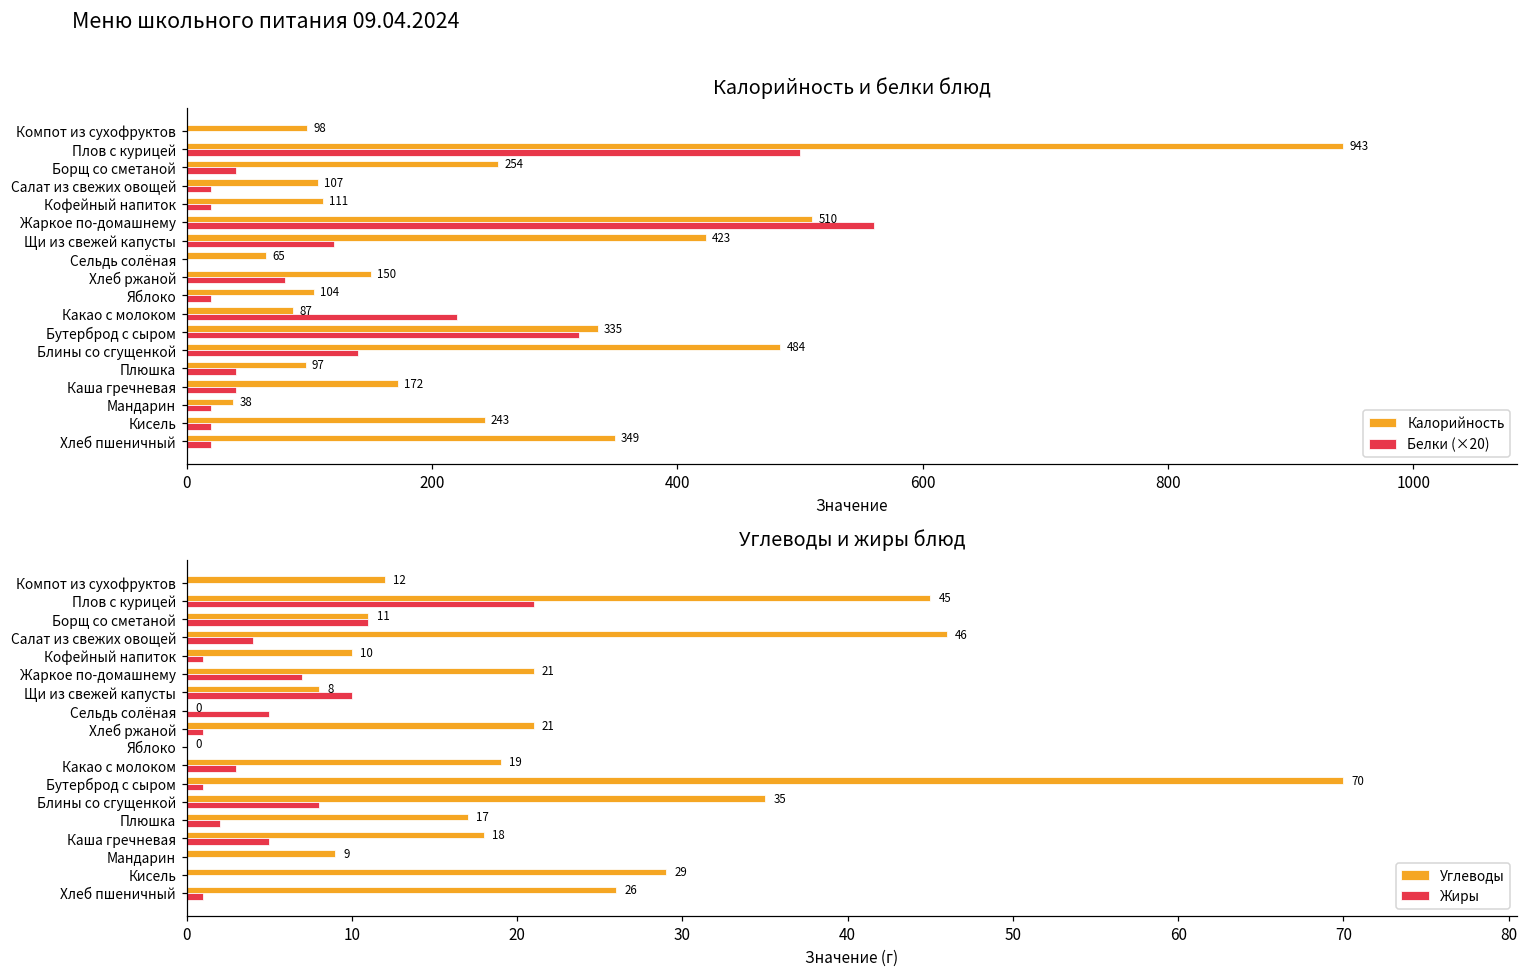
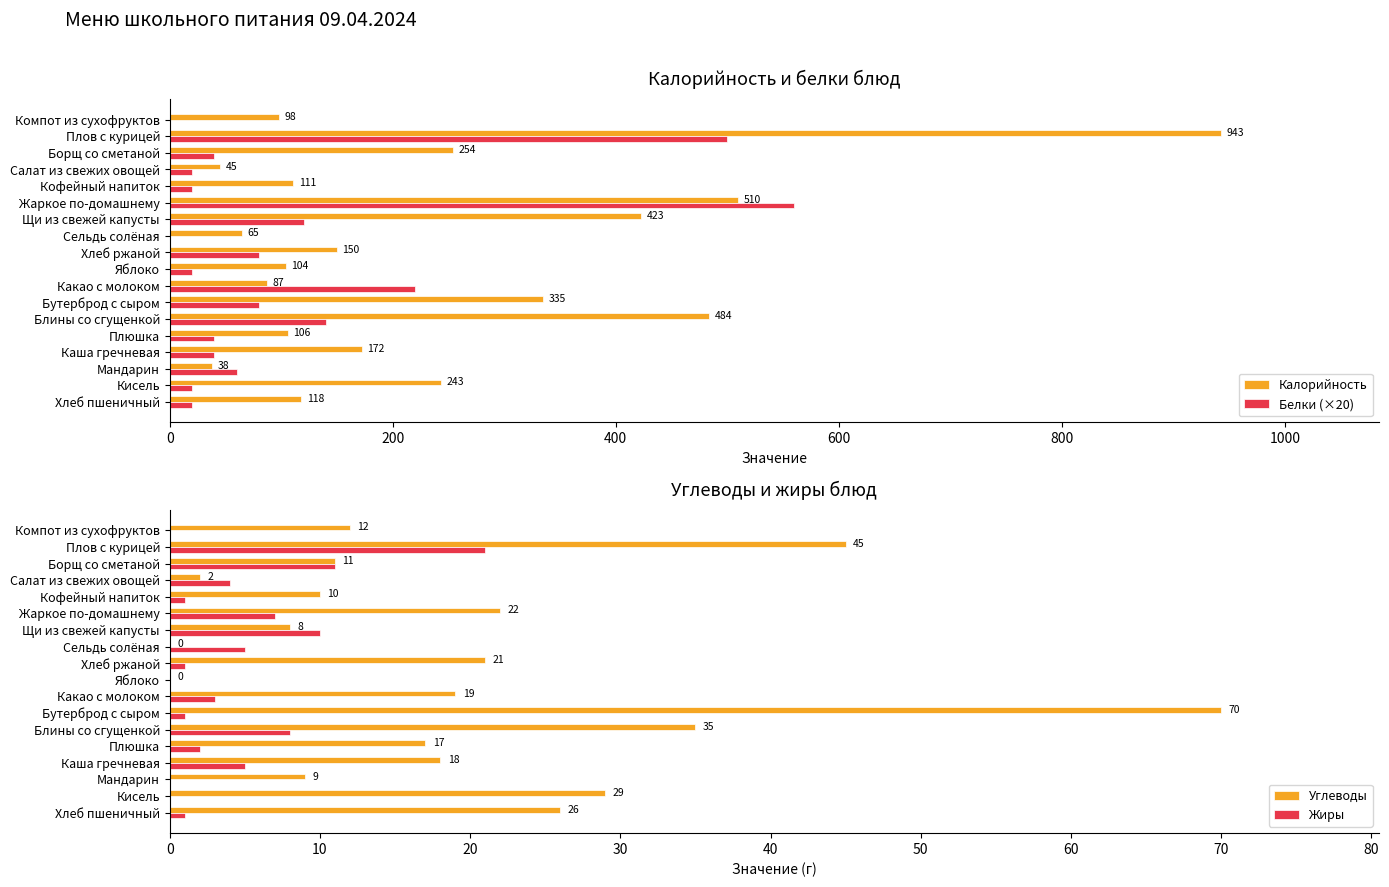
  {
    "Калорийность и белки блюд": {
      "Калорийность": {
        "Компот из сухофруктов": 98,
        "Плов с курицей": 943,
        "Борщ со сметаной": 254,
-       "Салат из свежих овощей": 107,
+       "Салат из свежих овощей": 45,
        "Кофейный напиток": 111,
        "Жаркое по-домашнему": 510,
        "Щи из свежей капусты": 423,
        "Сельдь солёная": 65,
        "Хлеб ржаной": 150,
        "Яблоко": 104,
        "Какао с молоком": 87,
        "Бутерброд с сыром": 335,
        "Блины со сгущенкой": 484,
-       "Плюшка": 97,
+       "Плюшка": 106,
        "Каша гречневая": 172,
        "Мандарин": 38,
        "Кисель": 243,
-       "Хлеб пшеничный": 349
+       "Хлеб пшеничный": 118
      },
      "Белки (×20)": {
        "Компот из сухофруктов": 0,
        "Плов с курицей": 500,
        "Борщ со сметаной": 40,
        "Салат из свежих овощей": 20,
        "Кофейный напиток": 20,
        "Жаркое по-домашнему": 560,
        "Щи из свежей капусты": 120,
        "Сельдь солёная": 0,
        "Хлеб ржаной": 80,
        "Яблоко": 20,
        "Какао с молоком": 220,
-       "Бутерброд с сыром": 320,
+       "Бутерброд с сыром": 80,
        "Блины со сгущенкой": 140,
        "Плюшка": 40,
        "Каша гречневая": 40,
-       "Мандарин": 20,
+       "Мандарин": 60,
        "Кисель": 20,
        "Хлеб пшеничный": 20
      }
    },
    "Углеводы и жиры блюд": {
      "Углеводы": {
        "Компот из сухофруктов": 12,
        "Плов с курицей": 45,
        "Борщ со сметаной": 11,
-       "Салат из свежих овощей": 46,
+       "Салат из свежих овощей": 2,
        "Кофейный напиток": 10,
-       "Жаркое по-домашнему": 21,
+       "Жаркое по-домашнему": 22,
        "Щи из свежей капусты": 8,
        "Сельдь солёная": 0,
        "Хлеб ржаной": 21,
        "Яблоко": 0,
        "Какао с молоком": 19,
        "Бутерброд с сыром": 70,
        "Блины со сгущенкой": 35,
        "Плюшка": 17,
        "Каша гречневая": 18,
        "Мандарин": 9,
        "Кисель": 29,
        "Хлеб пшеничный": 26
      },
      "Жиры": {
        "Борщ со сметаной": 11,
        "Яблоко": 0
      }
    }
  }
